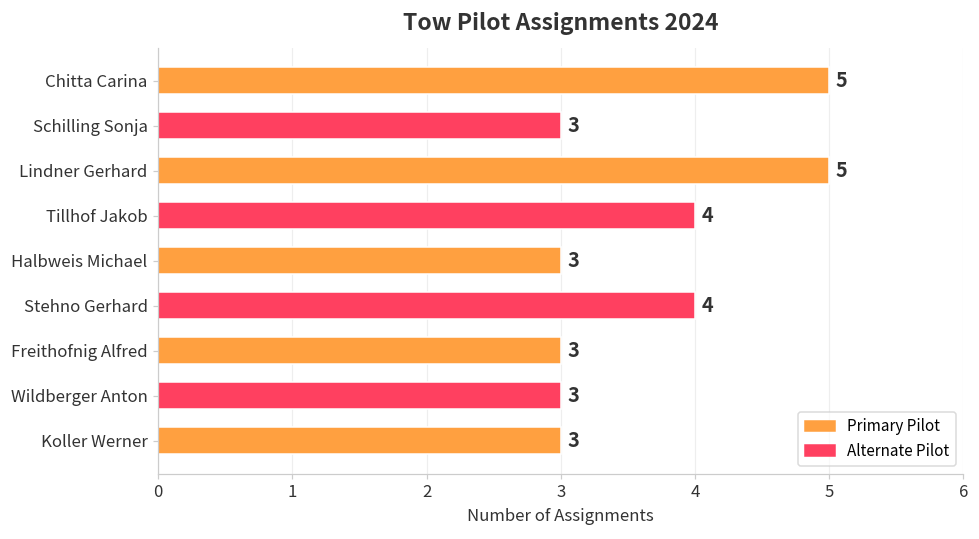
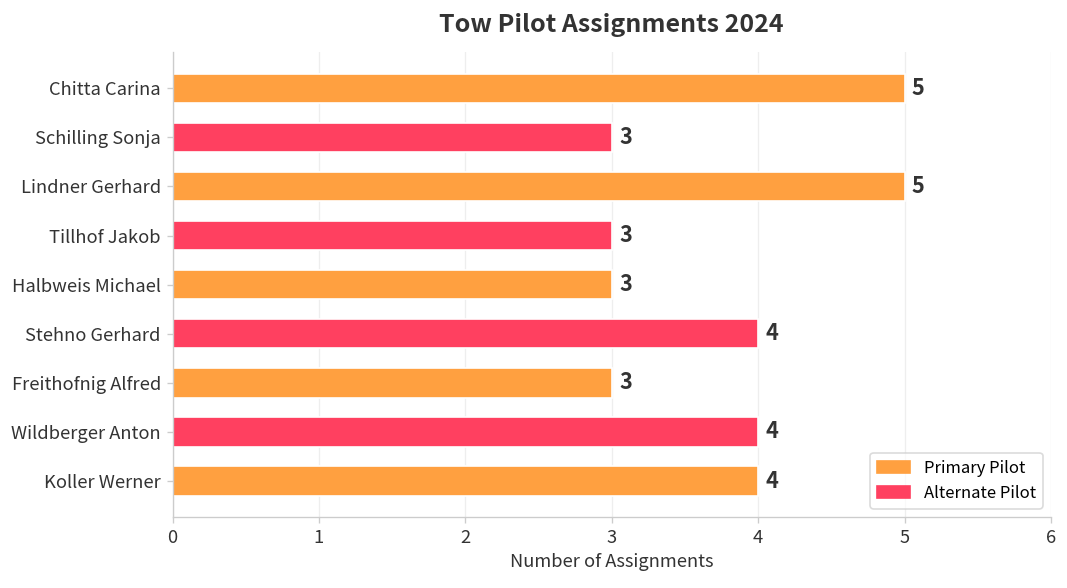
  {
    "Chitta Carina": 5,
    "Schilling Sonja": 3,
    "Lindner Gerhard": 5,
-   "Tillhof Jakob": 4,
+   "Tillhof Jakob": 3,
    "Halbweis Michael": 3,
    "Stehno Gerhard": 4,
    "Freithofnig Alfred": 3,
-   "Wildberger Anton": 3,
-   "Koller Werner": 3
+   "Wildberger Anton": 4,
+   "Koller Werner": 4
  }
